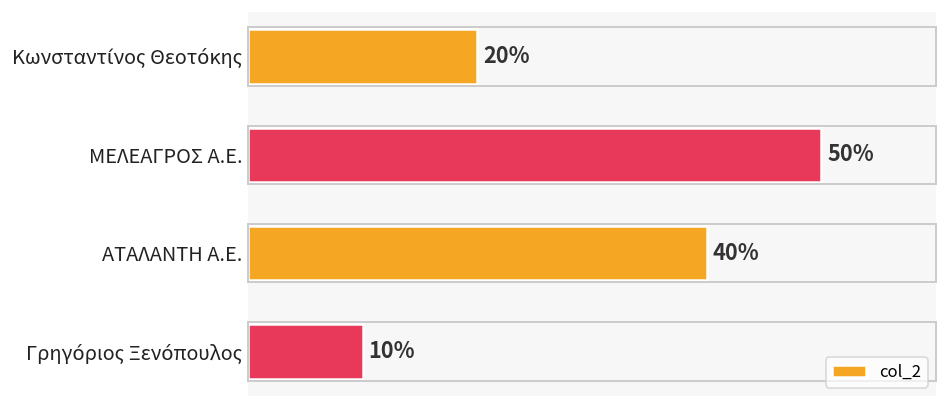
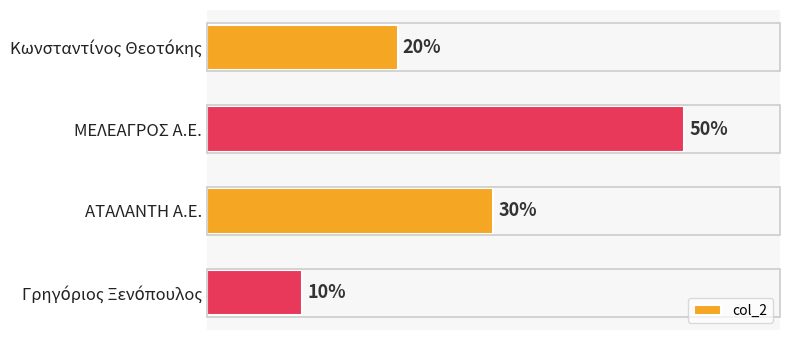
  {
    "Κωνσταντίνος Θεοτόκης": "20%",
    "ΜΕΛΕΑΓΡΟΣ Α.Ε.": "50%",
-   "ΑΤΑΛΑΝΤΗ Α.Ε.": "40%",
+   "ΑΤΑΛΑΝΤΗ Α.Ε.": "30%",
    "Γρηγόριος Ξενόπουλος": "10%"
  }
